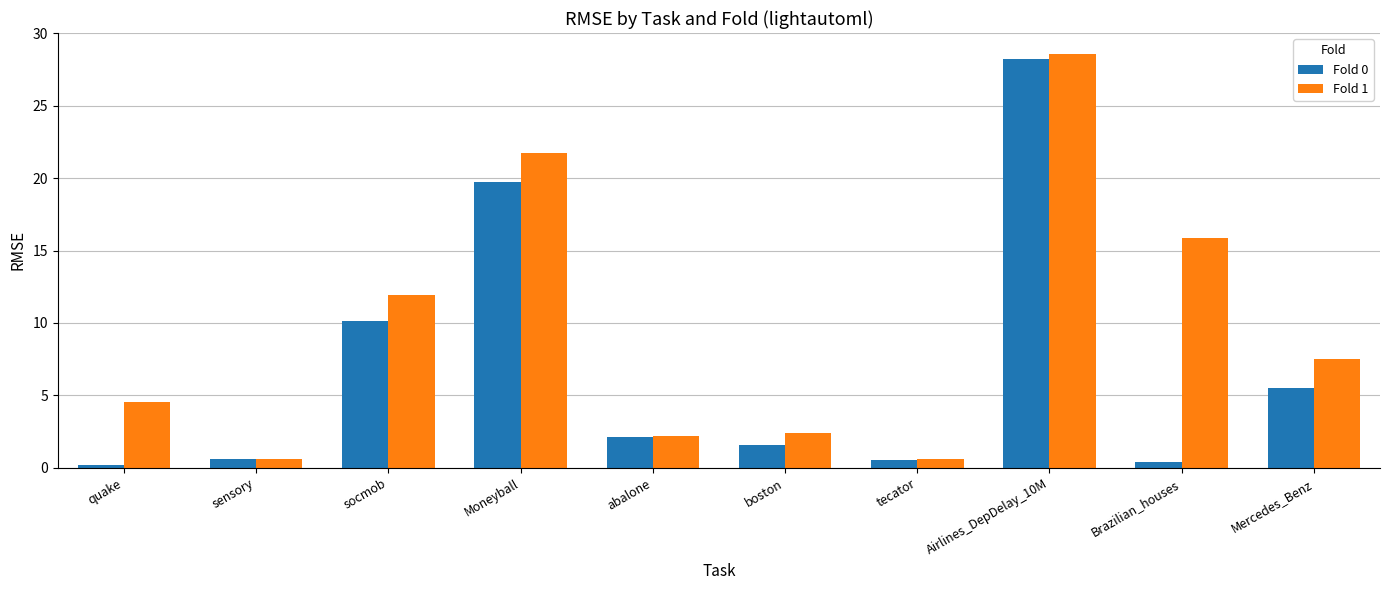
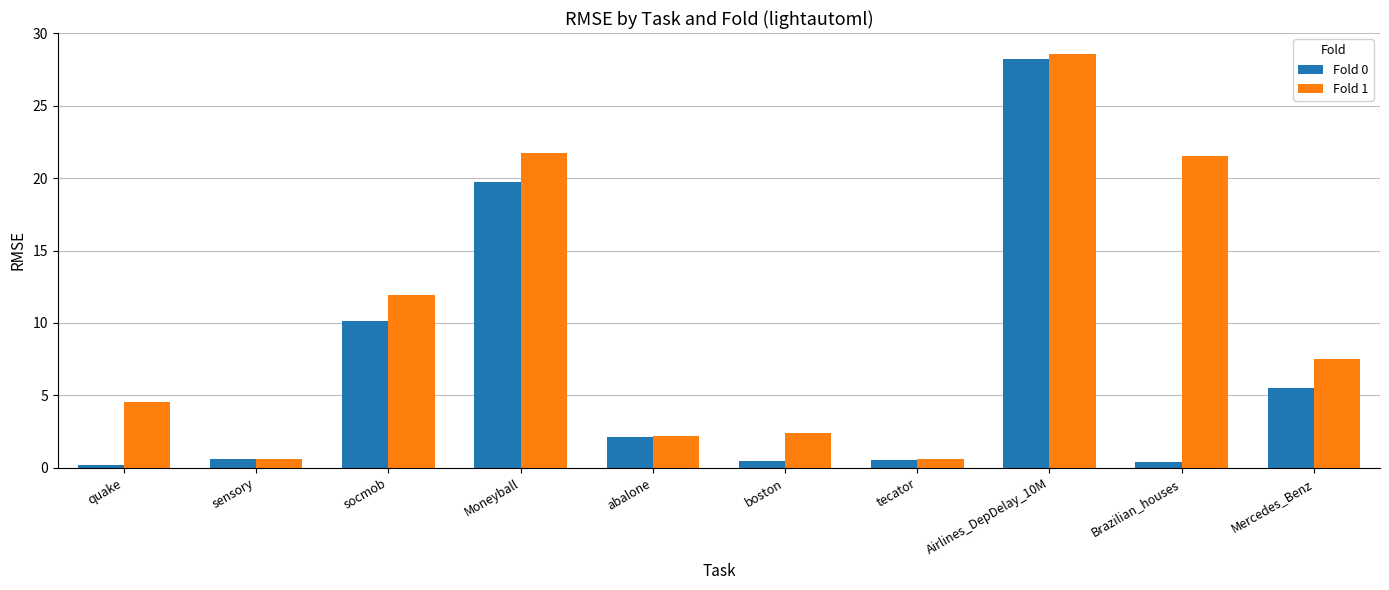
  {
    "Fold 0": {
      "quake": 0.2,
      "sensory": 0.6,
      "socmob": 10.1,
      "Moneyball": 19.7,
      "abalone": 2.1,
-     "boston": 1.6,
+     "boston": 0.5,
      "tecator": 0.6,
      "Airlines_DepDelay_10M": 28.2,
      "Brazilian_houses": 0.4,
      "Mercedes_Benz": 5.5
    },
    "Fold 1": {
      "quake": 4.5,
      "sensory": 0.6,
      "socmob": 11.9,
      "Moneyball": 21.7,
      "abalone": 2.2,
      "boston": 2.4,
      "tecator": 0.6,
      "Airlines_DepDelay_10M": 28.6,
-     "Brazilian_houses": 15.9,
+     "Brazilian_houses": 21.6,
      "Mercedes_Benz": 7.5
    }
  }
